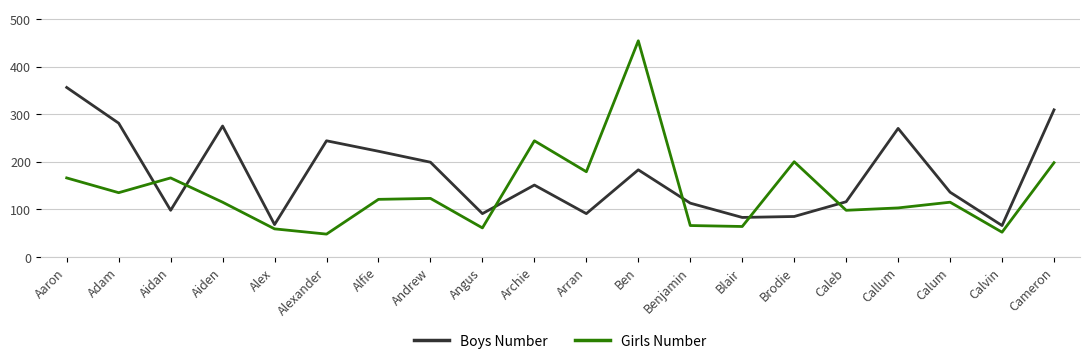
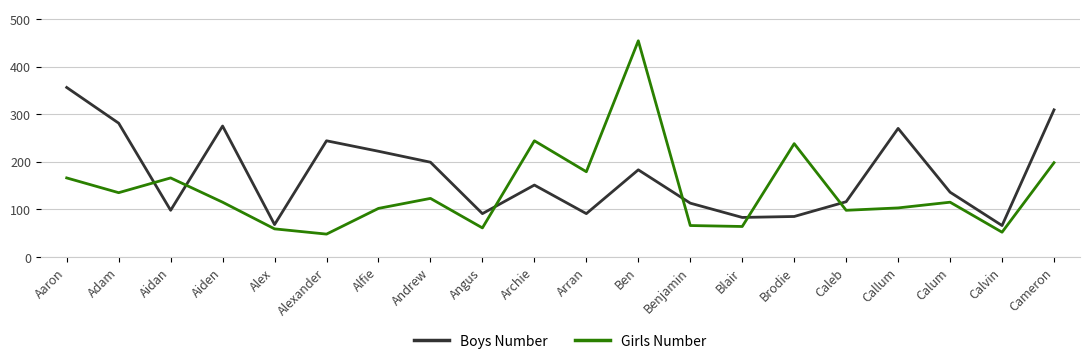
  {
    "Boys Number": {
      "Aaron": 360,
      "Adam": 280,
      "Aidan": 100,
      "Aiden": 280,
      "Alex": 70,
      "Alexander": 240,
      "Alfie": 220,
      "Andrew": 200,
      "Angus": 90,
      "Archie": 150,
      "Arran": 90,
      "Ben": 180,
      "Benjamin": 110,
      "Blair": 80,
      "Brodie": 90,
      "Caleb": 120,
      "Callum": 270,
      "Calum": 140,
      "Calvin": 70,
      "Cameron": 310
    },
    "Girls Number": {
      "Aaron": 170,
      "Adam": 140,
      "Aidan": 170,
      "Aiden": 120,
      "Alex": 60,
      "Alexander": 50,
-     "Alfie": 120,
+     "Alfie": 100,
      "Andrew": 120,
      "Angus": 60,
      "Archie": 240,
      "Arran": 180,
      "Ben": 450,
      "Benjamin": 70,
      "Blair": 60,
-     "Brodie": 200,
+     "Brodie": 240,
      "Caleb": 100,
      "Callum": 100,
      "Calum": 120,
      "Calvin": 50,
      "Cameron": 200
    }
  }
